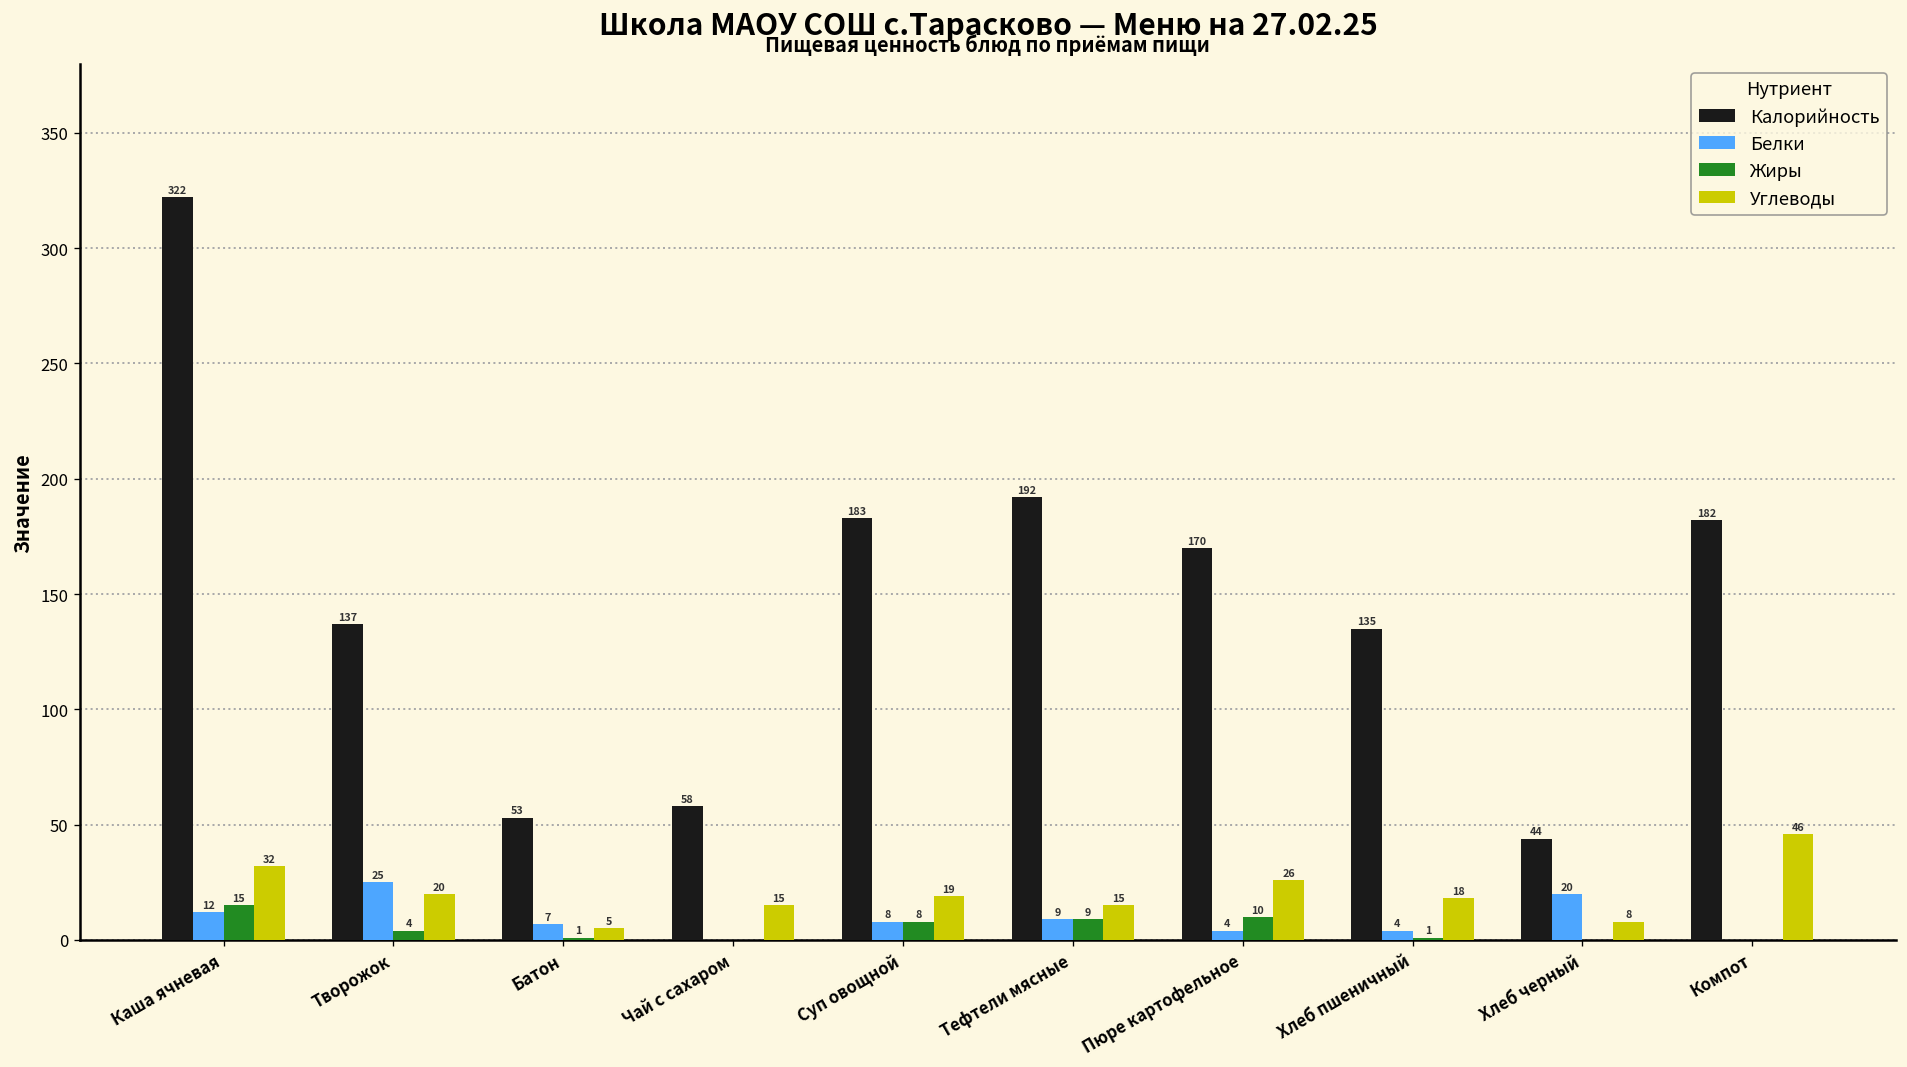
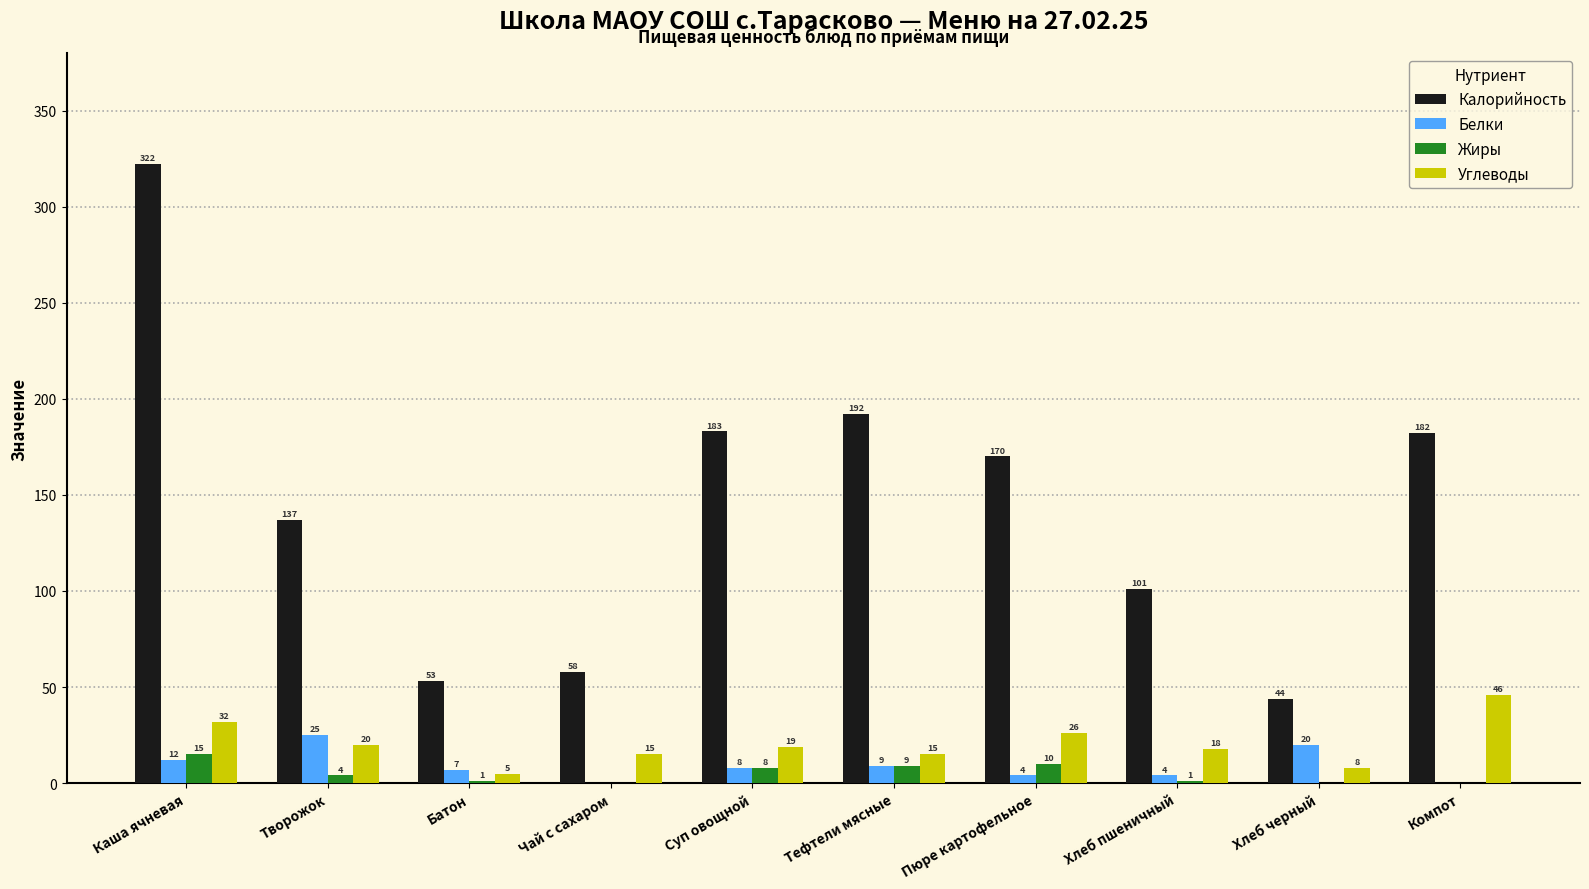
  {
    "Калорийность": {
      "Каша ячневая": 322,
      "Творожок": 137,
      "Батон": 53,
      "Чай с сахаром": 58,
      "Суп овощной": 183,
      "Тефтели мясные": 192,
      "Пюре картофельное": 170,
-     "Хлеб пшеничный": 135,
+     "Хлеб пшеничный": 101,
      "Хлеб черный": 44,
      "Компот": 182
    },
    "Белки": {
      "Каша ячневая": 12,
      "Творожок": 25,
      "Батон": 7,
      "Суп овощной": 8,
      "Тефтели мясные": 9,
      "Пюре картофельное": 4,
      "Хлеб пшеничный": 4,
      "Хлеб черный": 20
    },
    "Жиры": {
      "Каша ячневая": 15,
      "Творожок": 4,
      "Батон": 1,
      "Суп овощной": 8,
      "Тефтели мясные": 9,
      "Пюре картофельное": 10,
      "Хлеб пшеничный": 1
    },
    "Углеводы": {
      "Каша ячневая": 32,
      "Творожок": 20,
      "Батон": 5,
      "Чай с сахаром": 15,
      "Суп овощной": 19,
      "Тефтели мясные": 15,
      "Пюре картофельное": 26,
      "Хлеб пшеничный": 18,
      "Хлеб черный": 8,
      "Компот": 46
    }
  }
